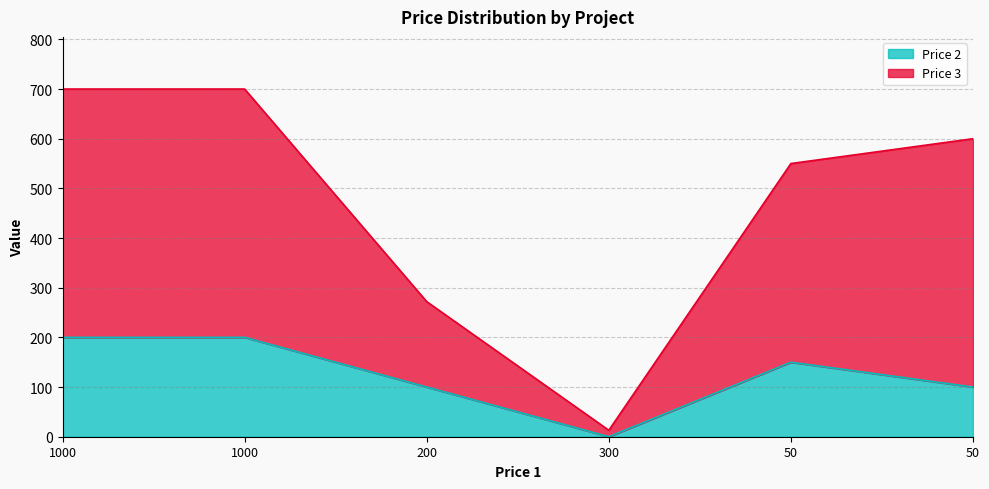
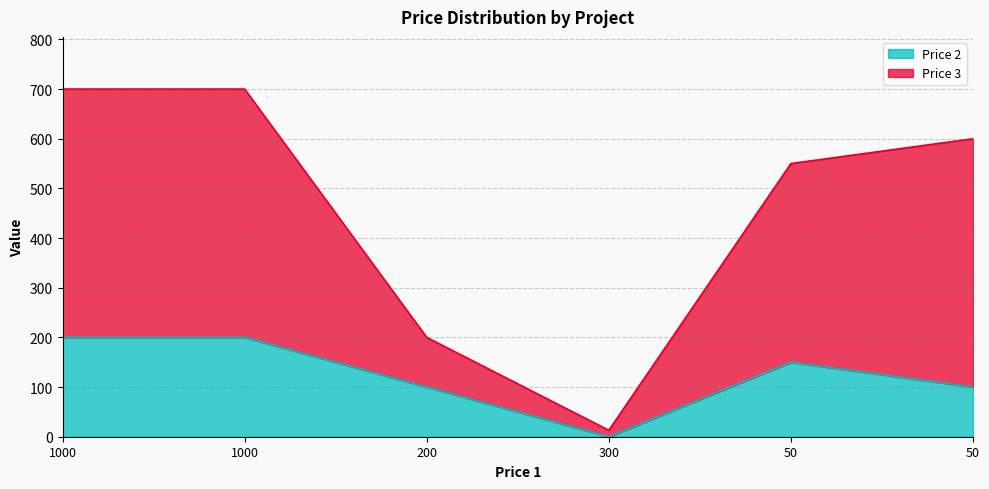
  {
    "Price 2": {
      "200": 100,
      "300": 0
    },
    "Price 3": {
-     "200": 170,
+     "200": 100,
      "300": 10
    }
  }
